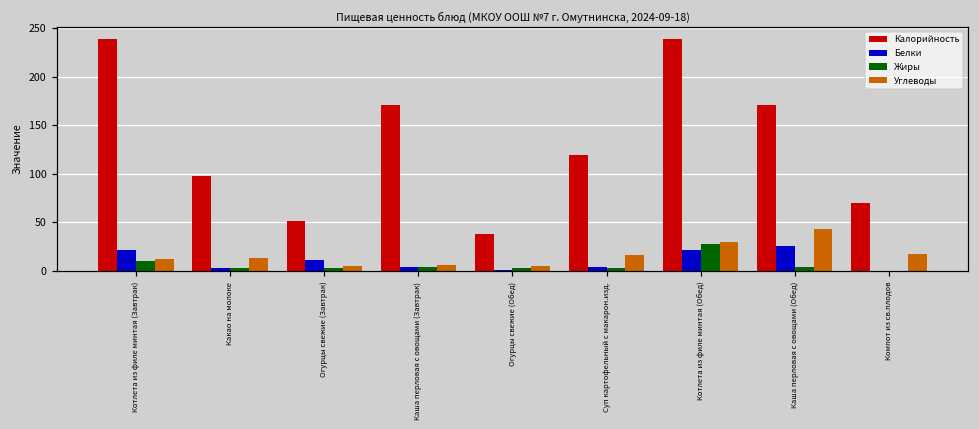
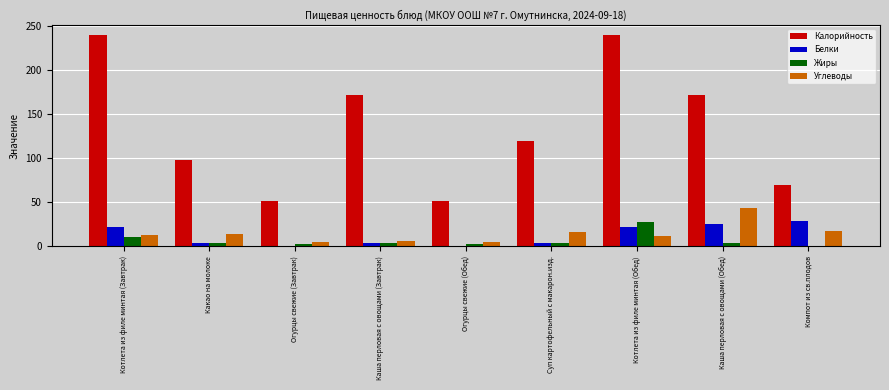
  {
    "Калорийность": {
      "Котлета из филе минтая (Завтрак)": 240,
      "Какао на молоке": 100,
      "Огурцы свежие (Завтрак)": 50,
      "Каша перловая с овощами (Завтрак)": 170,
-     "Огурцы свежие (Обед)": 40,
+     "Огурцы свежие (Обед)": 50,
      "Суп картофельный с макарон.изд.": 120,
      "Котлета из филе минтая (Обед)": 240,
      "Каша перловая с овощами (Обед)": 170,
      "Компот из св.плодов": 70
    },
    "Белки": {
      "Котлета из филе минтая (Завтрак)": 20,
      "Какао на молоке": 0,
-     "Огурцы свежие (Завтрак)": 10,
+     "Огурцы свежие (Завтрак)": 0,
      "Каша перловая с овощами (Завтрак)": 0,
      "Суп картофельный с макарон.изд.": 0,
      "Котлета из филе минтая (Обед)": 20,
      "Каша перловая с овощами (Обед)": 30,
-     "Компот из св.плодов": 0
+     "Компот из св.плодов": 30
    },
    "Жиры": {
      "Котлета из филе минтая (Завтрак)": 10,
      "Какао на молоке": 0,
      "Огурцы свежие (Завтрак)": 0,
      "Каша перловая с овощами (Завтрак)": 0,
      "Огурцы свежие (Обед)": 0,
      "Суп картофельный с макарон.изд.": 0,
      "Котлета из филе минтая (Обед)": 30,
      "Каша перловая с овощами (Обед)": 0,
      "Компот из св.плодов": 0
    },
    "Углеводы": {
      "Котлета из филе минтая (Завтрак)": 10,
      "Какао на молоке": 10,
      "Огурцы свежие (Завтрак)": 10,
      "Каша перловая с овощами (Завтрак)": 10,
      "Огурцы свежие (Обед)": 10,
      "Суп картофельный с макарон.изд.": 20,
-     "Котлета из филе минтая (Обед)": 30,
+     "Котлета из филе минтая (Обед)": 10,
      "Каша перловая с овощами (Обед)": 40,
      "Компот из св.плодов": 20
    }
  }
